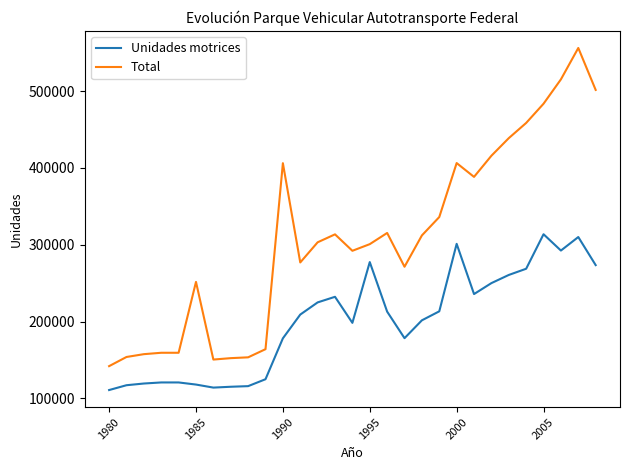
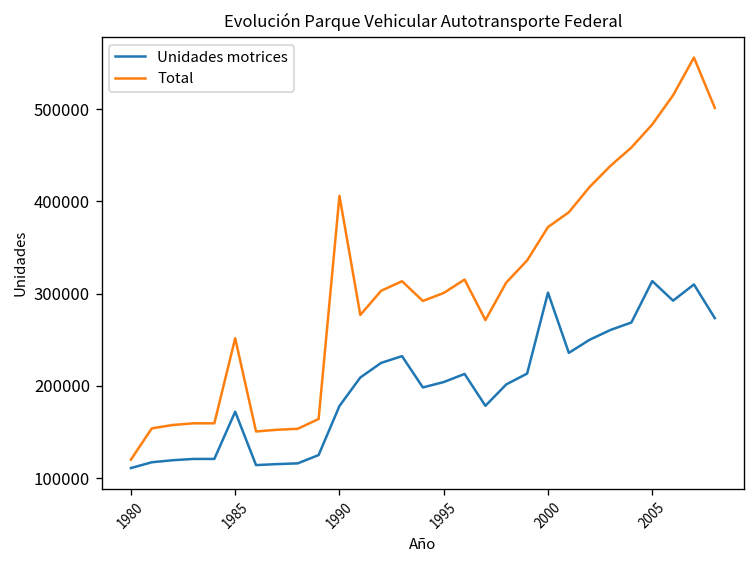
  {
    "Unidades motrices": {
      "1980": 110000,
-     "1985": 120000,
+     "1985": 170000,
      "1990": 180000,
-     "1995": 280000,
+     "1995": 200000,
      "2000": 300000,
      "2005": 310000
    },
    "Total": {
-     "1980": 140000,
+     "1980": 120000,
      "1985": 250000,
      "1990": 410000,
      "1995": 300000,
-     "2000": 410000,
+     "2000": 370000,
      "2005": 480000
    }
  }
